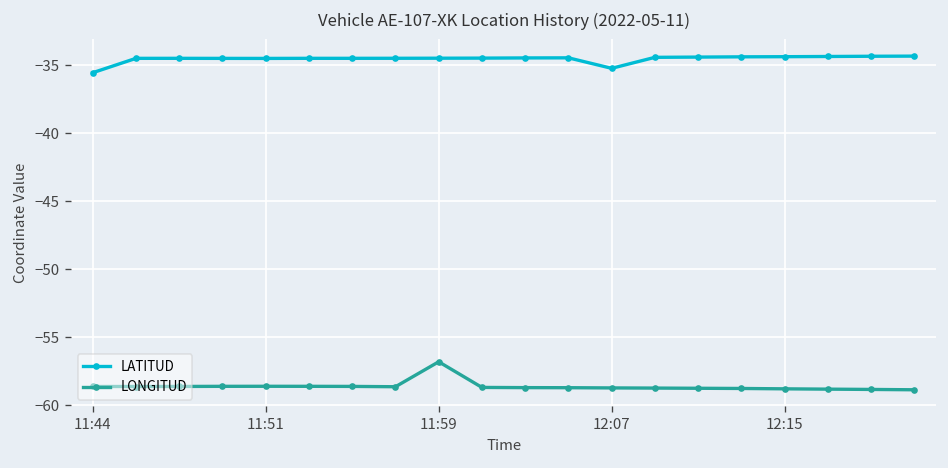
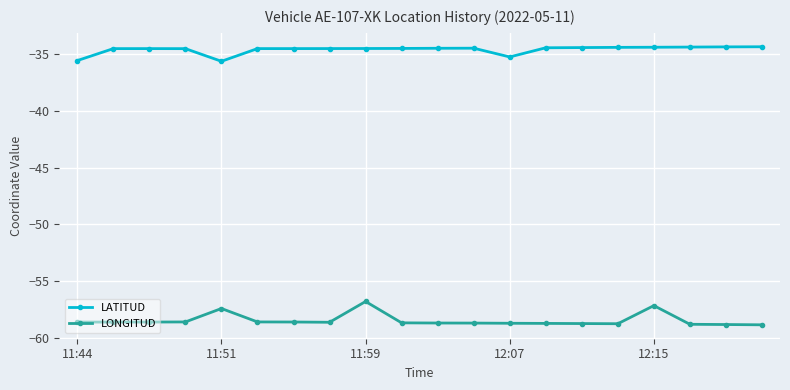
  {
    "LATITUD": {
      "11:44": -35.5,
-     "11:51": -34.5,
+     "11:51": -35.6,
      "11:59": -34.5,
      "12:07": -35.2,
      "12:15": -34.4
    },
    "LONGITUD": {
-     "11:51": -58.6,
+     "11:51": -57.4,
      "11:59": -56.8,
      "12:07": -58.7,
-     "12:15": -58.8
+     "12:15": -57.2
    }
  }
